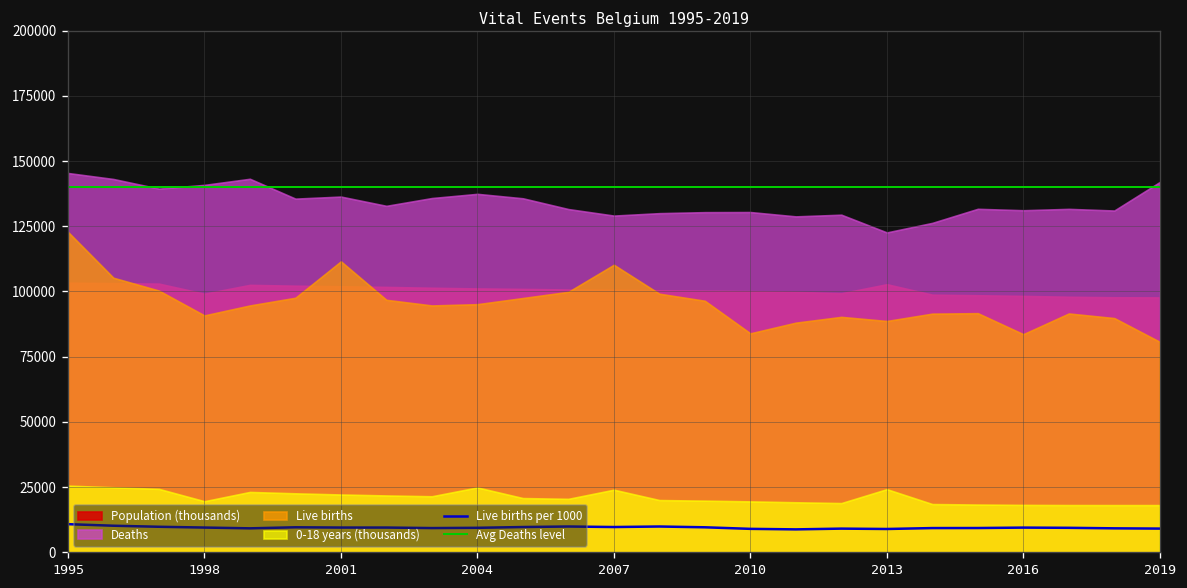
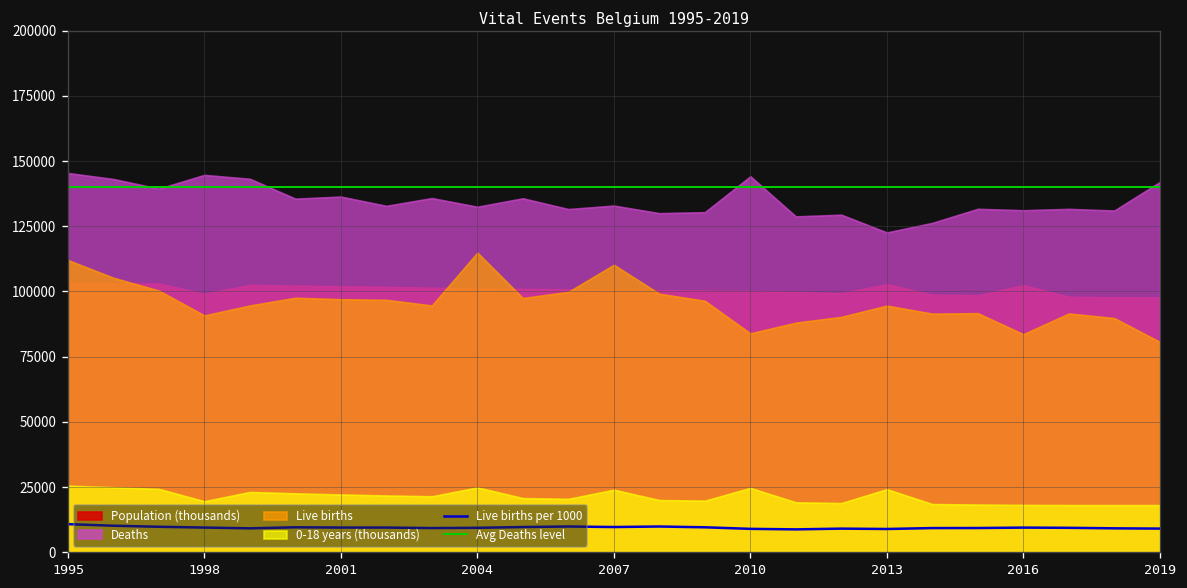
  {
    "Live births per 1000": {
      "1995": 11000,
      "2007": 10000,
      "2010": 9000,
      "2013": 9000,
      "2016": 9000,
      "2019": 9000
    },
    "Population (thousands)": {
      "1995": 103000,
      "1998": 99000,
      "2001": 102000,
      "2004": 101000,
      "2007": 101000,
      "2010": 100000,
      "2013": 103000,
-     "2016": 98000,
+     "2016": 102000,
      "2019": 98000
    },
    "Deaths": {
      "1995": 145000,
-     "1998": 141000,
+     "1998": 145000,
      "2001": 136000,
-     "2004": 137000,
-     "2007": 129000,
-     "2010": 130000,
+     "2004": 132000,
+     "2007": 133000,
+     "2010": 144000,
      "2013": 123000,
      "2016": 131000,
      "2019": 142000
    },
    "Live births": {
-     "1995": 123000,
+     "1995": 112000,
      "1998": 91000,
-     "2001": 112000,
-     "2004": 95000,
+     "2001": 97000,
+     "2004": 115000,
      "2007": 110000,
      "2010": 84000,
-     "2013": 89000,
+     "2013": 95000,
      "2016": 84000,
      "2019": 81000
    },
    "0-18 years (thousands)": {
      "1995": 26000,
      "1998": 20000,
      "2001": 22000,
      "2004": 25000,
      "2007": 24000,
-     "2010": 20000,
+     "2010": 25000,
      "2013": 24000,
      "2016": 18000,
      "2019": 18000
    }
  }
